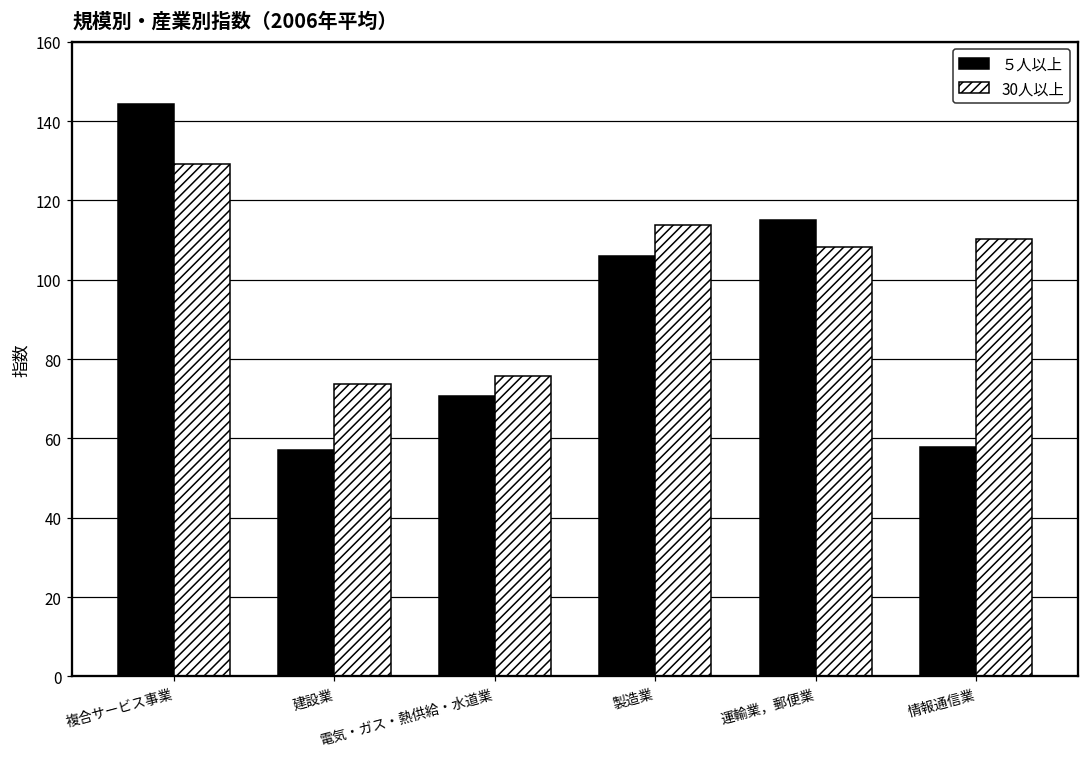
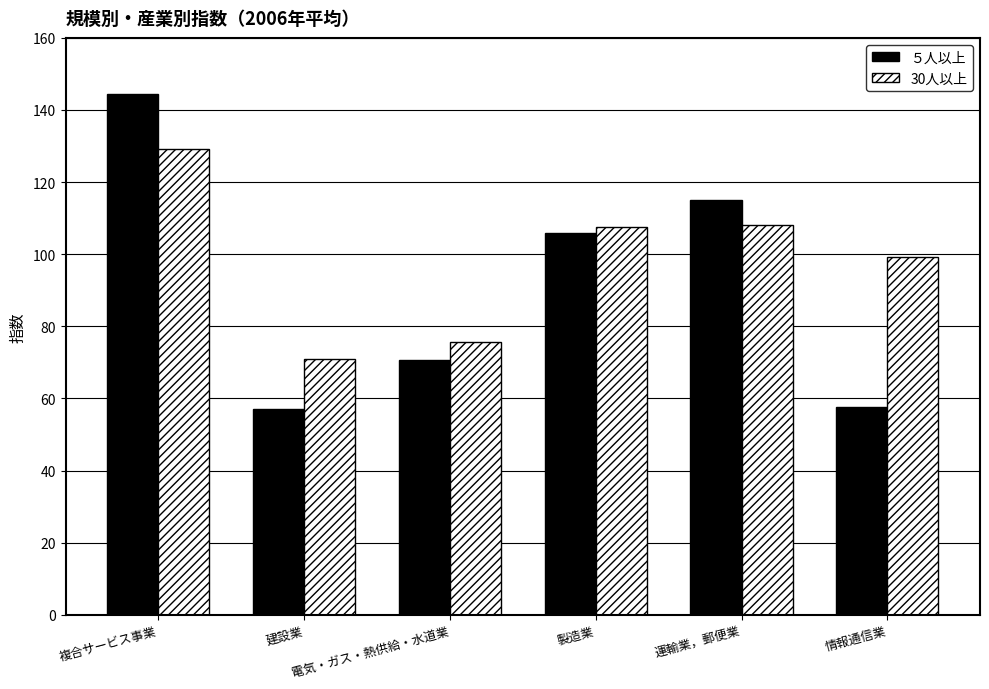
  {
    "５人以上": {
      "複合サービス事業": 144,
      "建設業": 57,
      "電気・ガス・熱供給・水道業": 71,
      "製造業": 106,
      "運輸業，郵便業": 115,
      "情報通信業": 58
    },
    "30人以上": {
      "複合サービス事業": 129,
-     "建設業": 74,
+     "建設業": 71,
      "電気・ガス・熱供給・水道業": 76,
-     "製造業": 114,
+     "製造業": 108,
      "運輸業，郵便業": 108,
-     "情報通信業": 110
+     "情報通信業": 99
    }
  }
